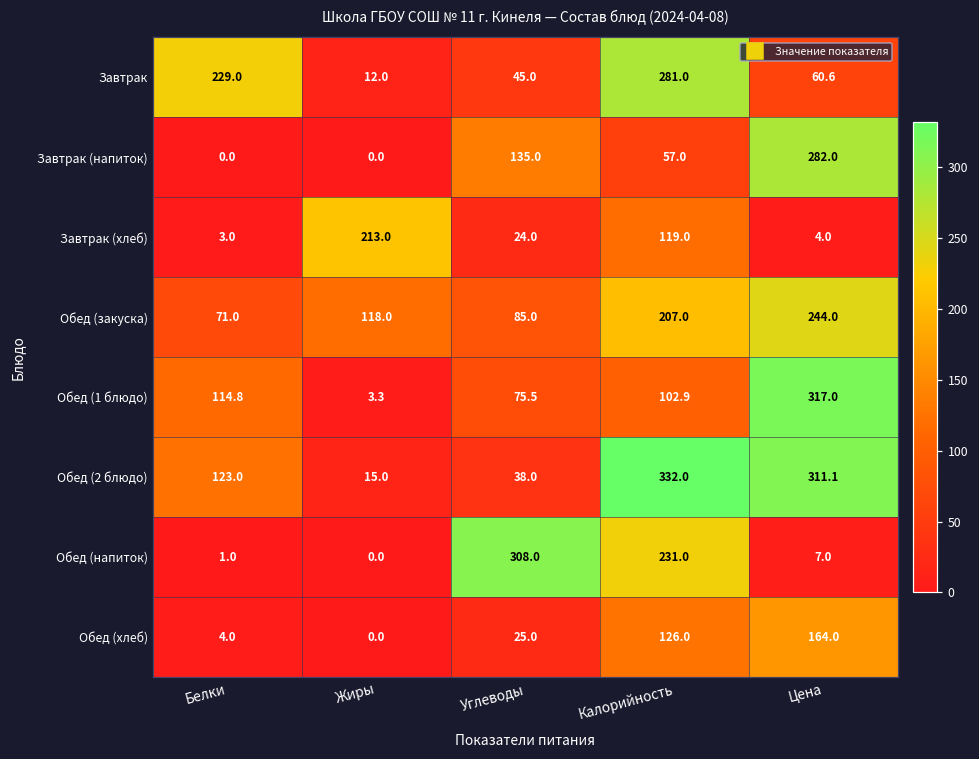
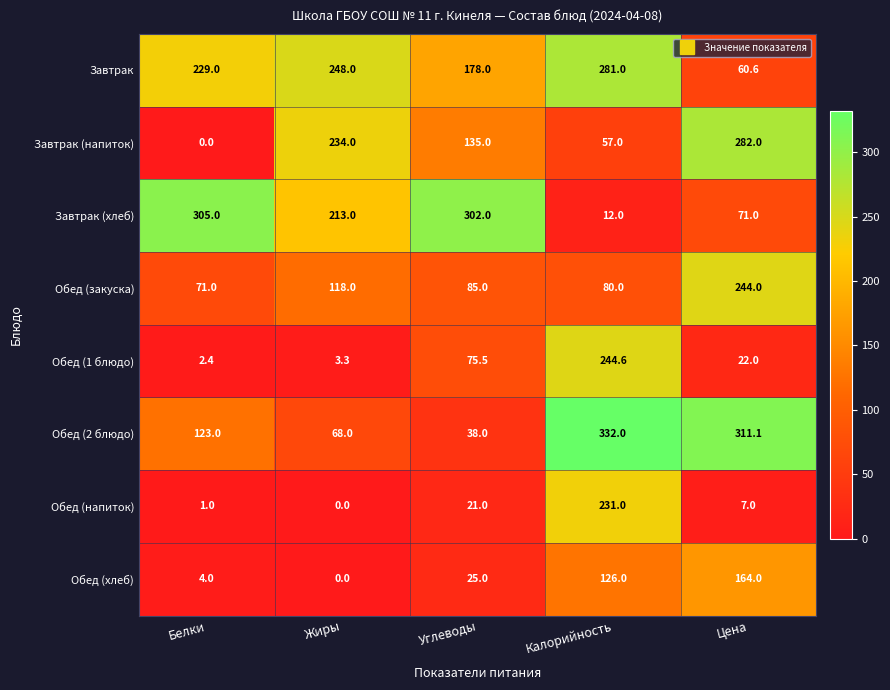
  {
    "Завтрак": {
      "Белки": 229.0,
-     "Жиры": 12.0,
-     "Углеводы": 45.0,
+     "Жиры": 248.0,
+     "Углеводы": 178.0,
      "Калорийность": 281.0,
      "Цена": 60.6
    },
    "Завтрак (напиток)": {
      "Белки": 0.0,
-     "Жиры": 0.0,
+     "Жиры": 234.0,
      "Углеводы": 135.0,
      "Калорийность": 57.0,
      "Цена": 282.0
    },
    "Завтрак (хлеб)": {
-     "Белки": 3.0,
+     "Белки": 305.0,
      "Жиры": 213.0,
-     "Углеводы": 24.0,
-     "Калорийность": 119.0,
-     "Цена": 4.0
+     "Углеводы": 302.0,
+     "Калорийность": 12.0,
+     "Цена": 71.0
    },
    "Обед (закуска)": {
      "Белки": 71.0,
      "Жиры": 118.0,
      "Углеводы": 85.0,
-     "Калорийность": 207.0,
+     "Калорийность": 80.0,
      "Цена": 244.0
    },
    "Обед (1 блюдо)": {
-     "Белки": 114.8,
+     "Белки": 2.4,
      "Жиры": 3.3,
      "Углеводы": 75.5,
-     "Калорийность": 102.9,
-     "Цена": 317.0
+     "Калорийность": 244.6,
+     "Цена": 22.0
    },
    "Обед (2 блюдо)": {
      "Белки": 123.0,
-     "Жиры": 15.0,
+     "Жиры": 68.0,
      "Углеводы": 38.0,
      "Калорийность": 332.0,
      "Цена": 311.1
    },
    "Обед (напиток)": {
      "Белки": 1.0,
      "Жиры": 0.0,
-     "Углеводы": 308.0,
+     "Углеводы": 21.0,
      "Калорийность": 231.0,
      "Цена": 7.0
    },
    "Обед (хлеб)": {
      "Белки": 4.0,
      "Жиры": 0.0,
      "Углеводы": 25.0,
      "Калорийность": 126.0,
      "Цена": 164.0
    }
  }
